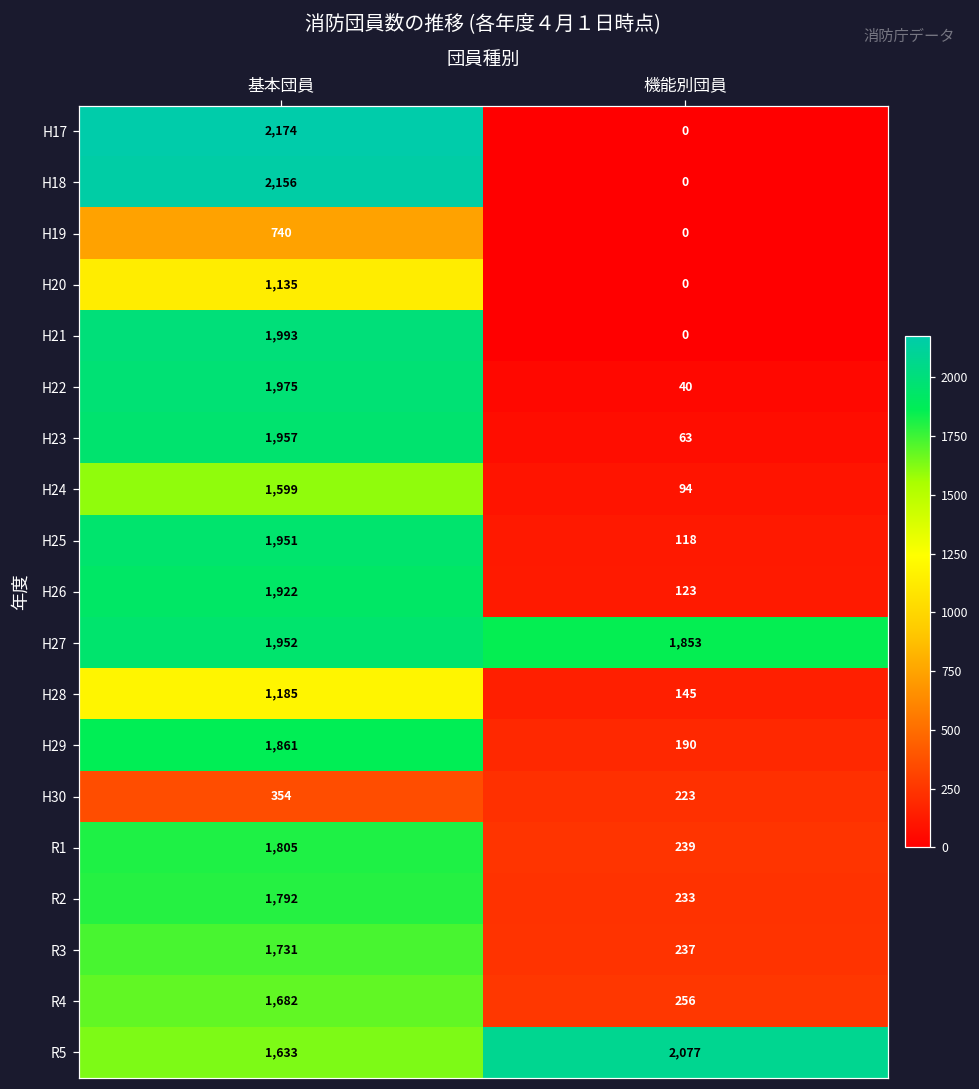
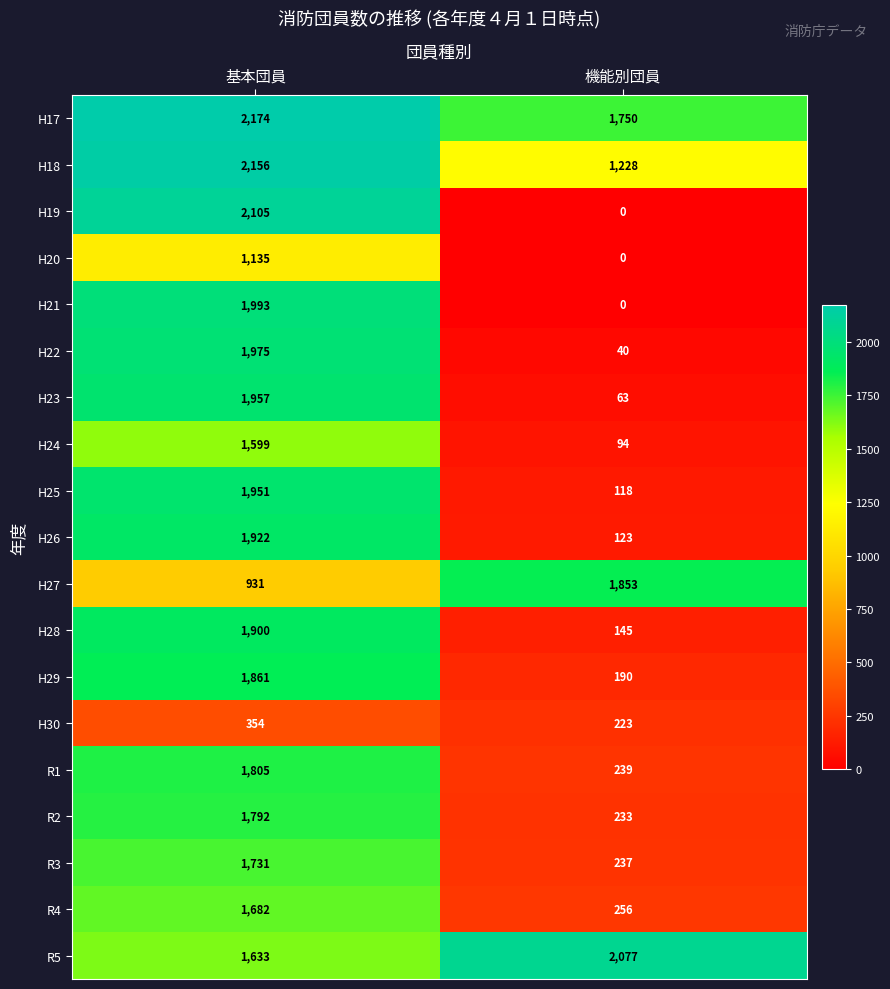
  {
    "H17": {
      "基本団員": "2,174",
-     "機能別団員": "0"
+     "機能別団員": "1,750"
    },
    "H18": {
      "基本団員": "2,156",
-     "機能別団員": "0"
+     "機能別団員": "1,228"
    },
    "H19": {
-     "基本団員": "740",
+     "基本団員": "2,105",
      "機能別団員": "0"
    },
    "H20": {
      "基本団員": "1,135",
      "機能別団員": "0"
    },
    "H21": {
      "基本団員": "1,993",
      "機能別団員": "0"
    },
    "H22": {
      "基本団員": "1,975",
      "機能別団員": "40"
    },
    "H23": {
      "基本団員": "1,957",
      "機能別団員": "63"
    },
    "H24": {
      "基本団員": "1,599",
      "機能別団員": "94"
    },
    "H25": {
      "基本団員": "1,951",
      "機能別団員": "118"
    },
    "H26": {
      "基本団員": "1,922",
      "機能別団員": "123"
    },
    "H27": {
-     "基本団員": "1,952",
+     "基本団員": "931",
      "機能別団員": "1,853"
    },
    "H28": {
-     "基本団員": "1,185",
+     "基本団員": "1,900",
      "機能別団員": "145"
    },
    "H29": {
      "基本団員": "1,861",
      "機能別団員": "190"
    },
    "H30": {
      "基本団員": "354",
      "機能別団員": "223"
    },
    "R1": {
      "基本団員": "1,805",
      "機能別団員": "239"
    },
    "R2": {
      "基本団員": "1,792",
      "機能別団員": "233"
    },
    "R3": {
      "基本団員": "1,731",
      "機能別団員": "237"
    },
    "R4": {
      "基本団員": "1,682",
      "機能別団員": "256"
    },
    "R5": {
      "基本団員": "1,633",
      "機能別団員": "2,077"
    }
  }
